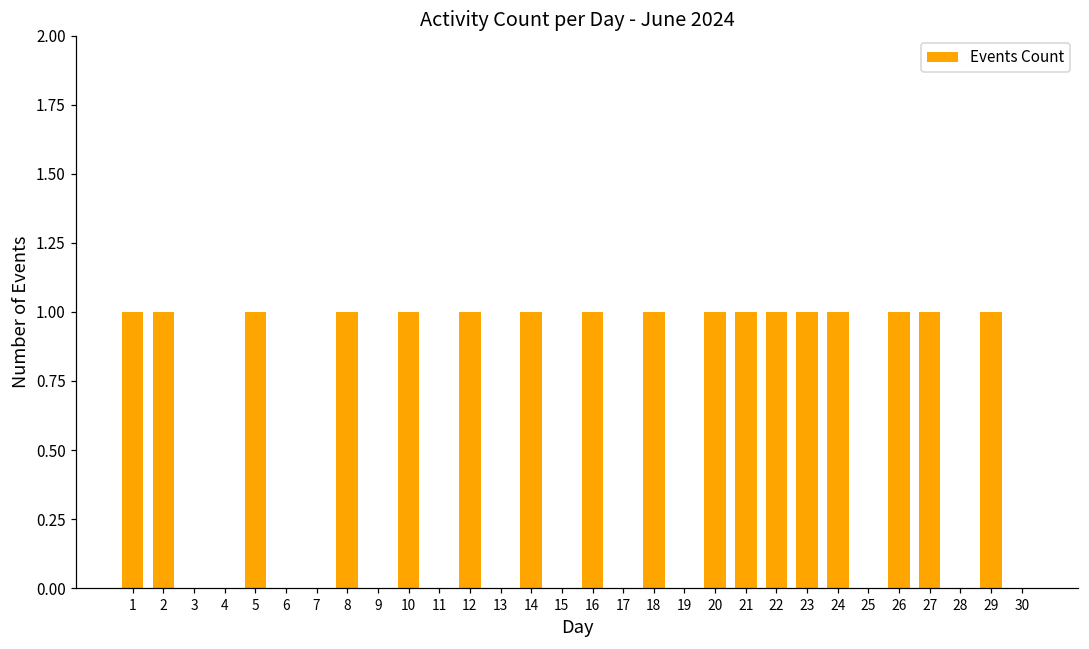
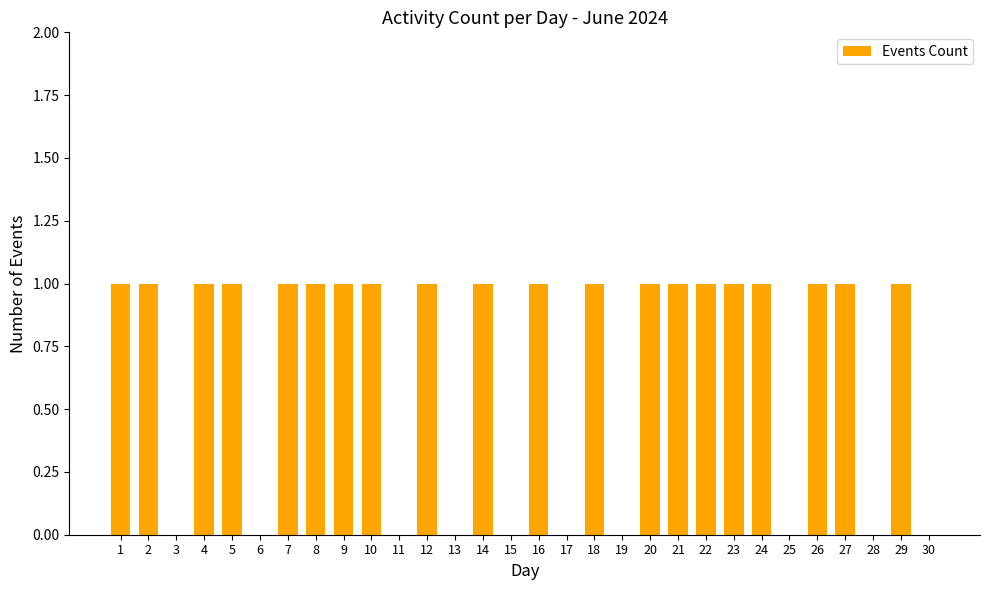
  {
    "1": 1,
    "2": 1,
    "3": 0,
-   "4": 0,
+   "4": 1,
    "5": 1,
    "6": 0,
-   "7": 0,
+   "7": 1,
    "8": 1,
-   "9": 0,
+   "9": 1,
    "10": 1,
    "11": 0,
    "12": 1,
    "13": 0,
    "14": 1,
    "15": 0,
    "16": 1,
    "17": 0,
    "18": 1,
    "19": 0,
    "20": 1,
    "21": 1,
    "22": 1,
    "23": 1,
    "24": 1,
    "25": 0,
    "26": 1,
    "27": 1,
    "28": 0,
    "29": 1,
    "30": 0
  }
